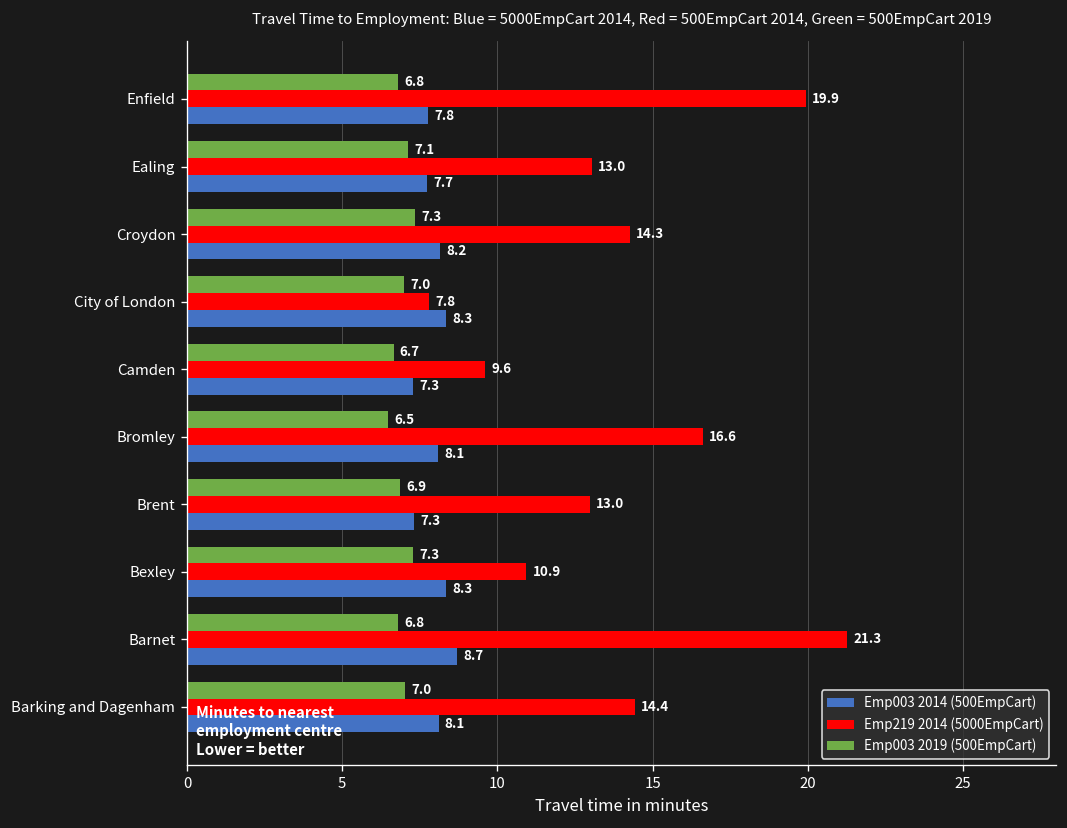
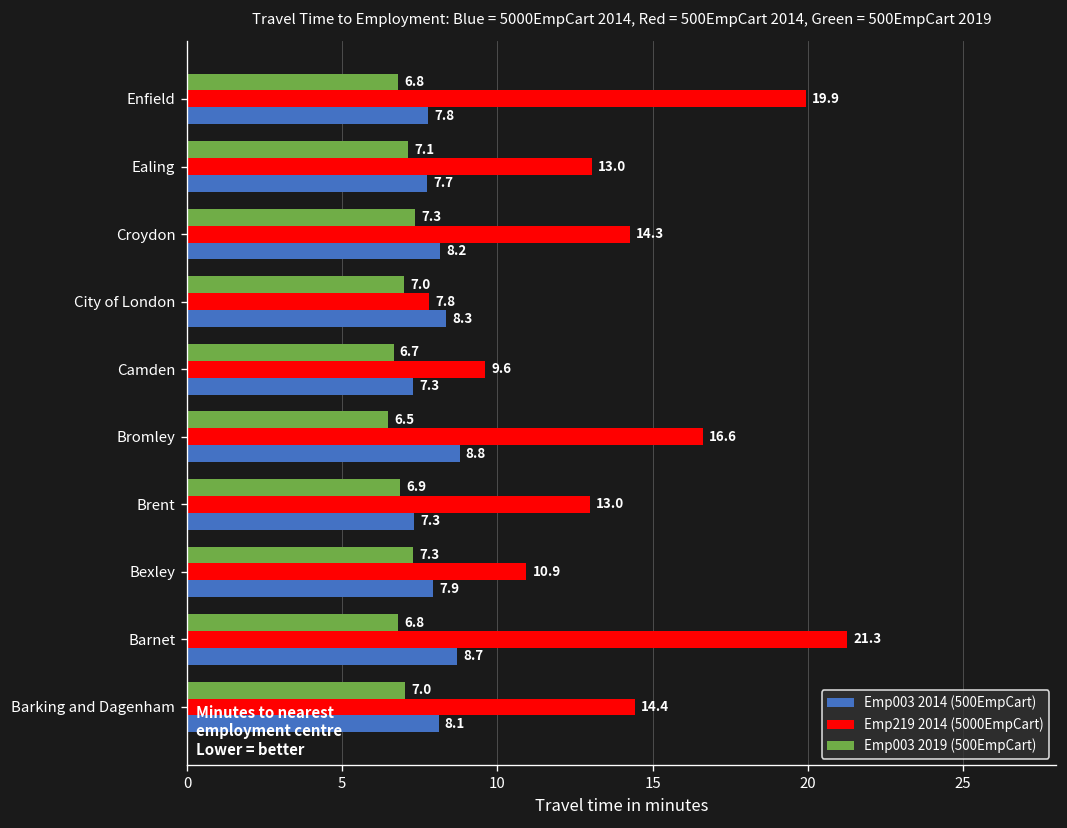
  {
    "Emp003 2014 (500EmpCart)": {
      "Enfield": 7.8,
      "Ealing": 7.7,
      "Croydon": 8.2,
      "City of London": 8.3,
      "Camden": 7.3,
-     "Bromley": 8.1,
+     "Bromley": 8.8,
      "Brent": 7.3,
-     "Bexley": 8.3,
+     "Bexley": 7.9,
      "Barnet": 8.7,
      "Barking and Dagenham": 8.1
    },
    "Emp219 2014 (5000EmpCart)": {
      "Enfield": 19.9,
      "Ealing": 13.0,
      "Croydon": 14.3,
      "City of London": 7.8,
      "Camden": 9.6,
      "Bromley": 16.6,
      "Brent": 13.0,
      "Bexley": 10.9,
      "Barnet": 21.3,
      "Barking and Dagenham": 14.4
    },
    "Emp003 2019 (500EmpCart)": {
      "Enfield": 6.8,
      "Ealing": 7.1,
      "Croydon": 7.3,
      "City of London": 7.0,
      "Camden": 6.7,
      "Bromley": 6.5,
      "Brent": 6.9,
      "Bexley": 7.3,
      "Barnet": 6.8,
      "Barking and Dagenham": 7.0
    }
  }
